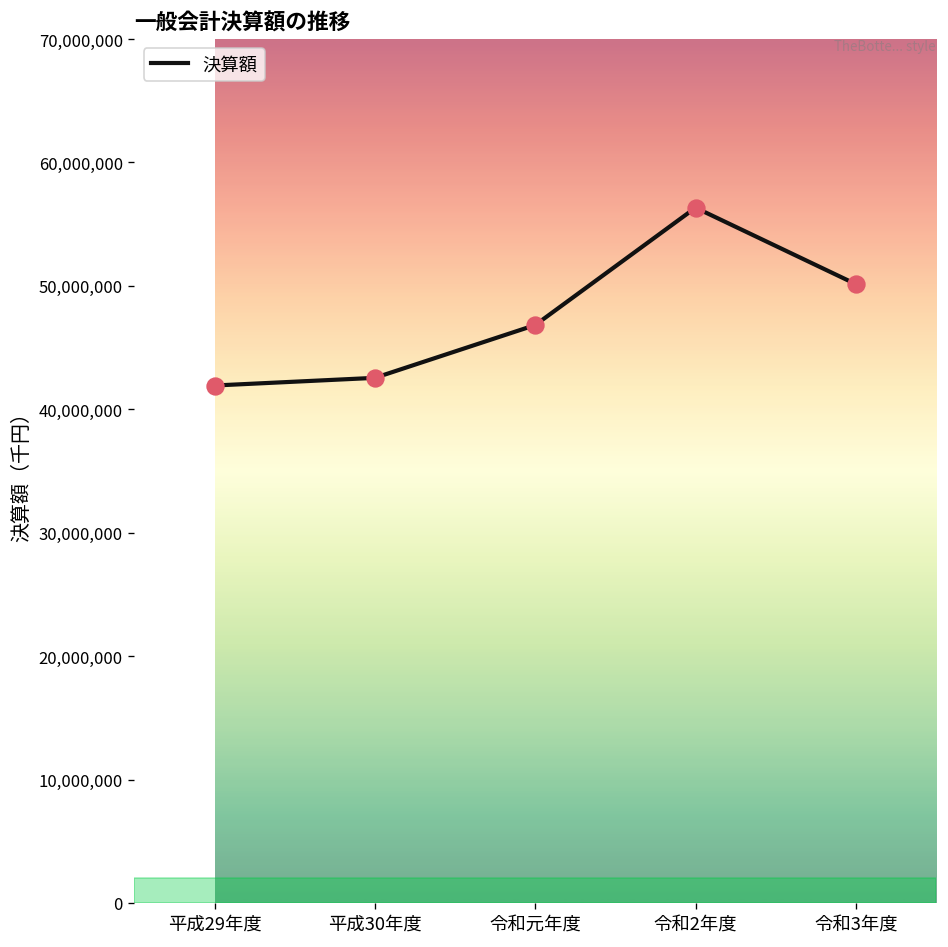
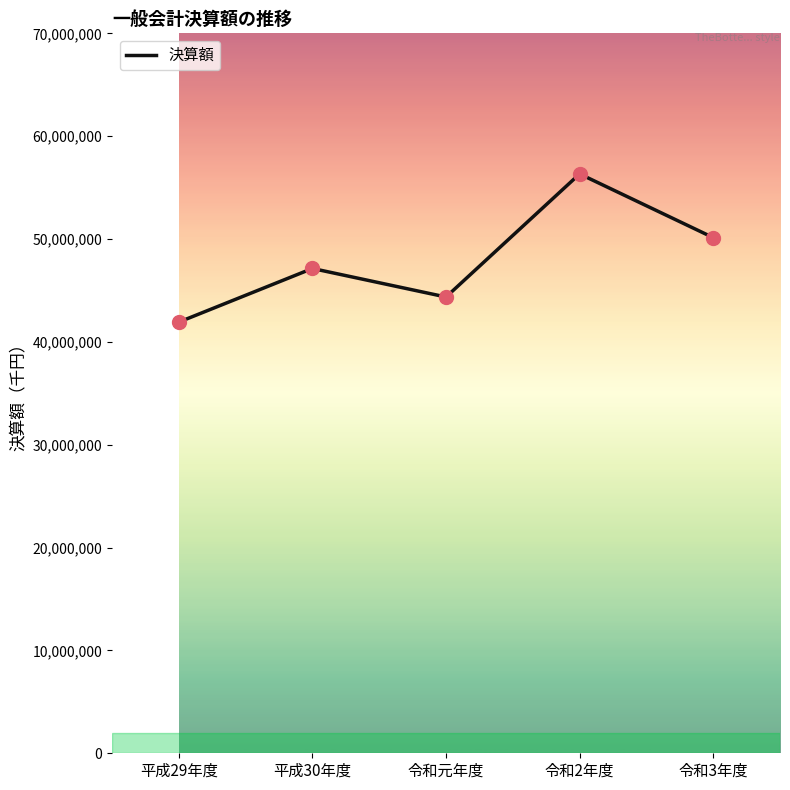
  {
    "平成29年度": "41,900,000",
-   "平成30年度": "42,500,000",
-   "令和元年度": "46,800,000",
+   "平成30年度": "47,100,000",
+   "令和元年度": "44,400,000",
    "令和2年度": "56,300,000",
    "令和3年度": "50,100,000"
  }
